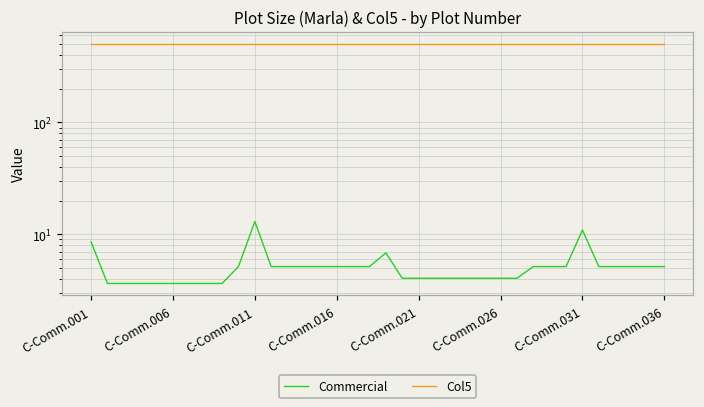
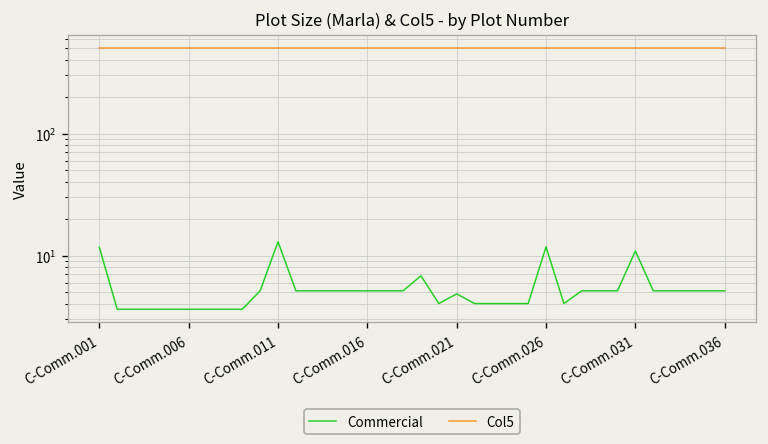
  {
    "Commercial": {
-     "C-Comm.001": 9,
+     "C-Comm.001": 12,
      "C-Comm.006": 3.6,
      "C-Comm.011": 13,
      "C-Comm.016": 5,
-     "C-Comm.021": 4.0,
-     "C-Comm.026": 4.0,
+     "C-Comm.021": 5,
+     "C-Comm.026": 12,
      "C-Comm.031": 11,
      "C-Comm.036": 5
    },
    "Col5": {
      "C-Comm.001": 500,
      "C-Comm.006": 500,
      "C-Comm.011": 500,
      "C-Comm.016": 500,
      "C-Comm.021": 500,
      "C-Comm.026": 500,
      "C-Comm.031": 500,
      "C-Comm.036": 500
    }
  }
